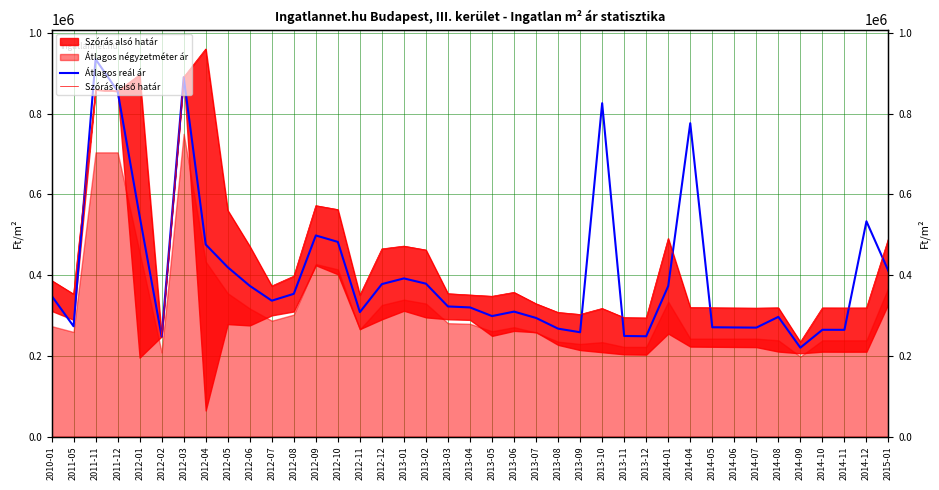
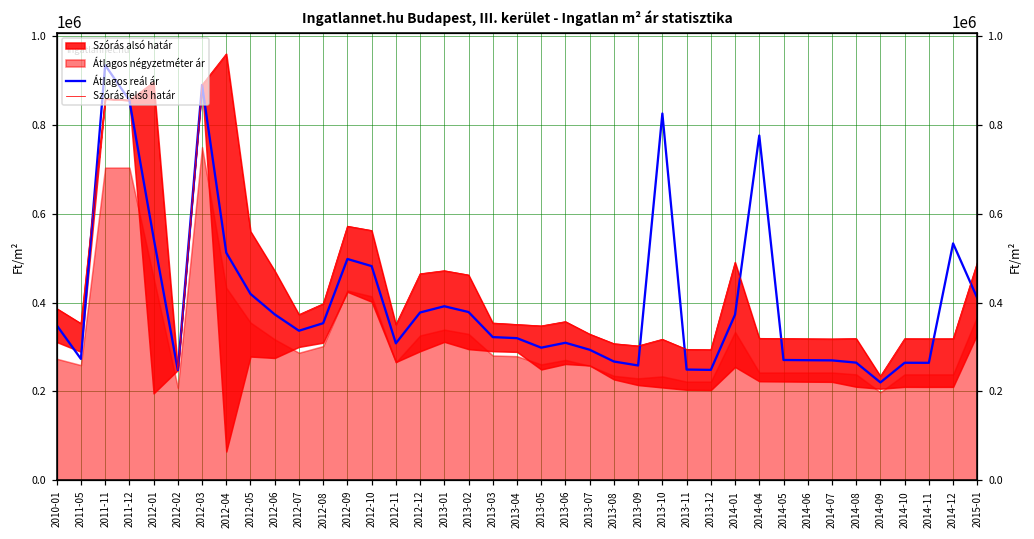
  {
    "Átlagos reál ár": {
      "2010-01": 350000,
      "2011-05": 270000,
      "2012-01": 550000,
-     "2012-04": 480000,
+     "2012-04": 510000,
      "2012-05": 420000,
      "2012-06": 370000,
      "2012-07": 340000,
      "2012-08": 350000,
      "2012-09": 500000,
      "2012-10": 480000,
      "2012-11": 310000,
      "2012-12": 380000,
      "2013-01": 390000,
      "2013-02": 380000,
      "2013-03": 320000,
      "2013-04": 320000,
      "2013-05": 300000,
      "2013-06": 310000,
      "2013-07": 290000,
      "2013-08": 270000,
      "2013-09": 260000,
      "2013-10": 830000,
      "2013-11": 250000,
      "2013-12": 250000,
      "2014-01": 370000,
      "2014-04": 780000,
      "2014-05": 270000,
      "2014-06": 270000,
      "2014-07": 270000,
-     "2014-08": 300000,
+     "2014-08": 260000,
      "2014-09": 220000,
      "2014-10": 260000,
      "2014-11": 260000,
      "2014-12": 530000,
      "2015-01": 410000
    }
  }
